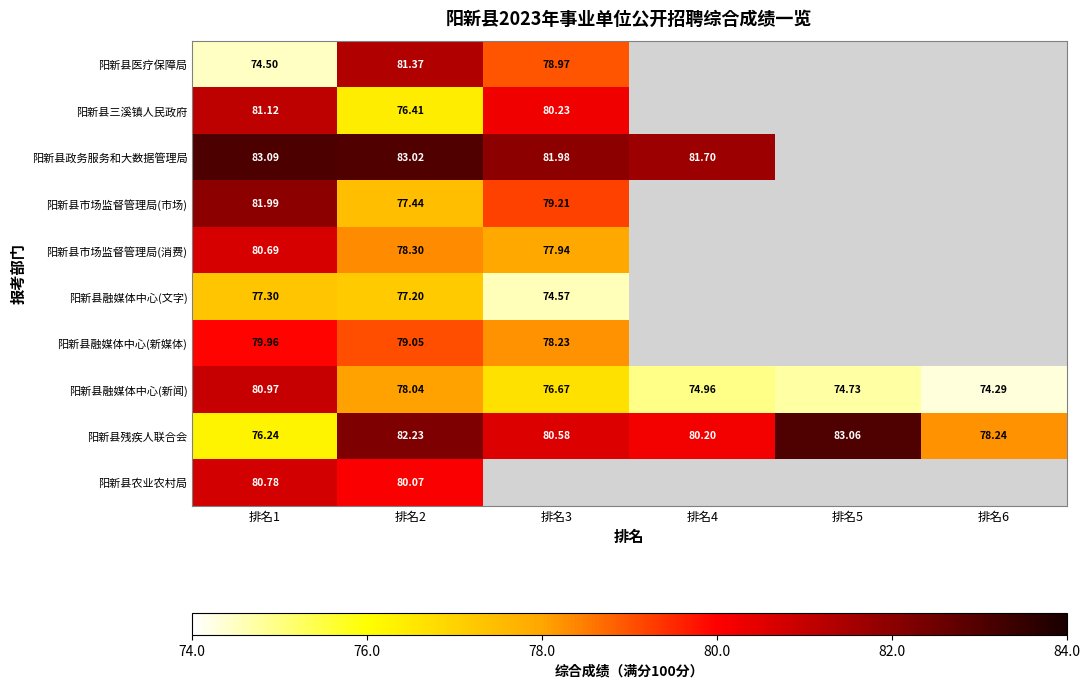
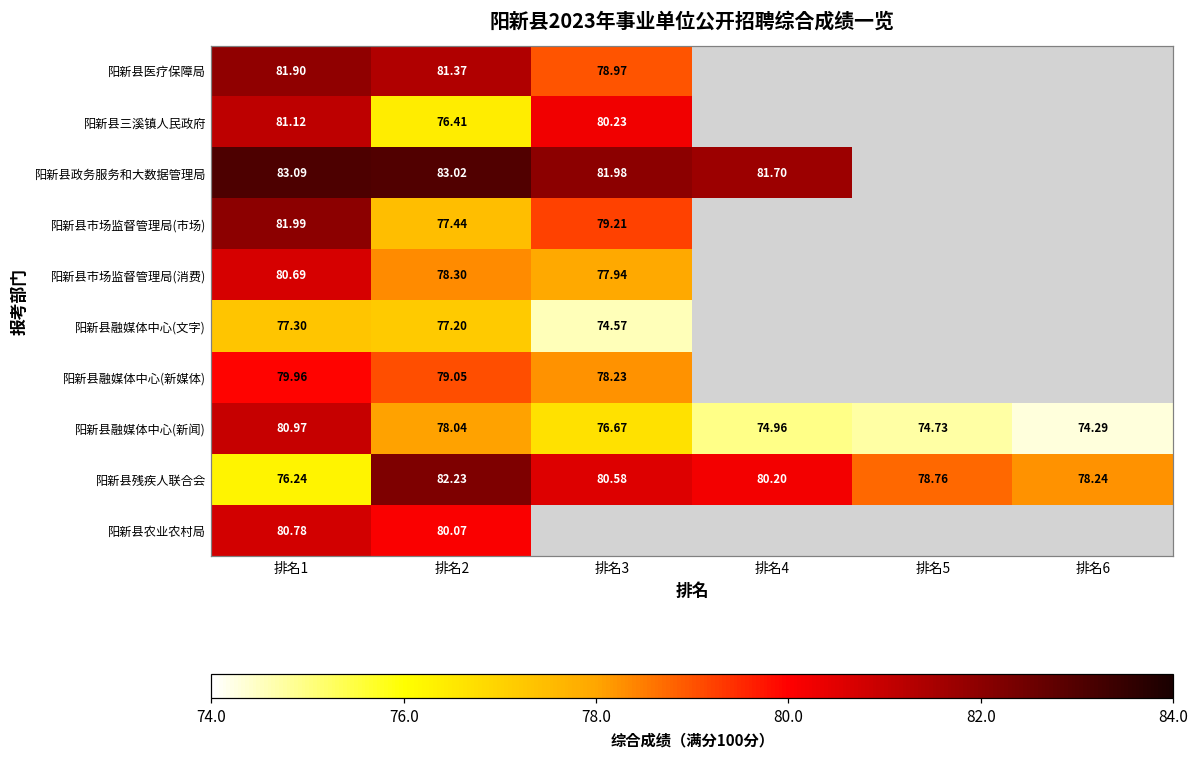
  {
    "阳新县医疗保障局": {
-     "排名1": 74.50,
+     "排名1": 81.90,
      "排名2": 81.37,
      "排名3": 78.97
    },
    "阳新县三溪镇人民政府": {
      "排名1": 81.12,
      "排名2": 76.41,
      "排名3": 80.23
    },
    "阳新县政务服务和大数据管理局": {
      "排名1": 83.09,
      "排名2": 83.02,
      "排名3": 81.98,
      "排名4": 81.70
    },
    "阳新县市场监督管理局(市场)": {
      "排名1": 81.99,
      "排名2": 77.44,
      "排名3": 79.21
    },
    "阳新县市场监督管理局(消费)": {
      "排名1": 80.69,
      "排名2": 78.30,
      "排名3": 77.94
    },
    "阳新县融媒体中心(文字)": {
      "排名1": 77.30,
      "排名2": 77.20,
      "排名3": 74.57
    },
    "阳新县融媒体中心(新媒体)": {
      "排名1": 79.96,
      "排名2": 79.05,
      "排名3": 78.23
    },
    "阳新县融媒体中心(新闻)": {
      "排名1": 80.97,
      "排名2": 78.04,
      "排名3": 76.67,
      "排名4": 74.96,
      "排名5": 74.73,
      "排名6": 74.29
    },
    "阳新县残疾人联合会": {
      "排名1": 76.24,
      "排名2": 82.23,
      "排名3": 80.58,
      "排名4": 80.20,
-     "排名5": 83.06,
+     "排名5": 78.76,
      "排名6": 78.24
    },
    "阳新县农业农村局": {
      "排名1": 80.78,
      "排名2": 80.07
    }
  }
